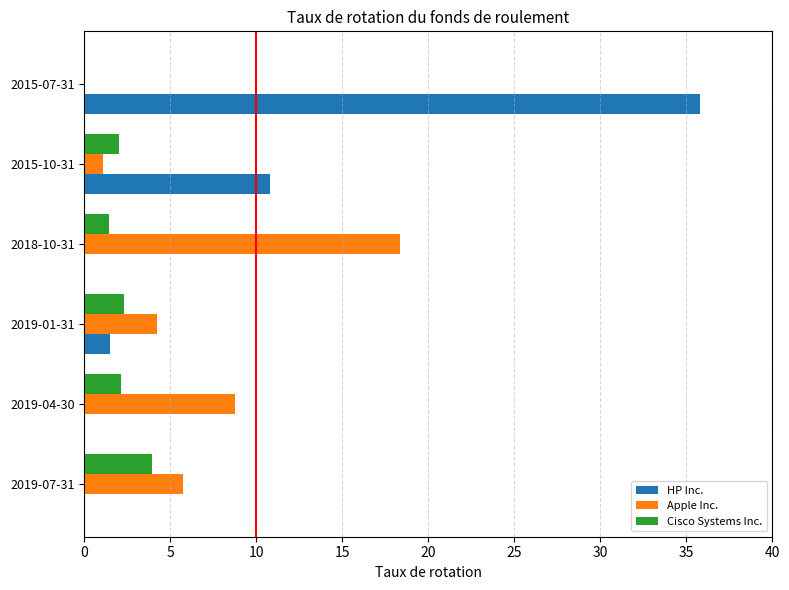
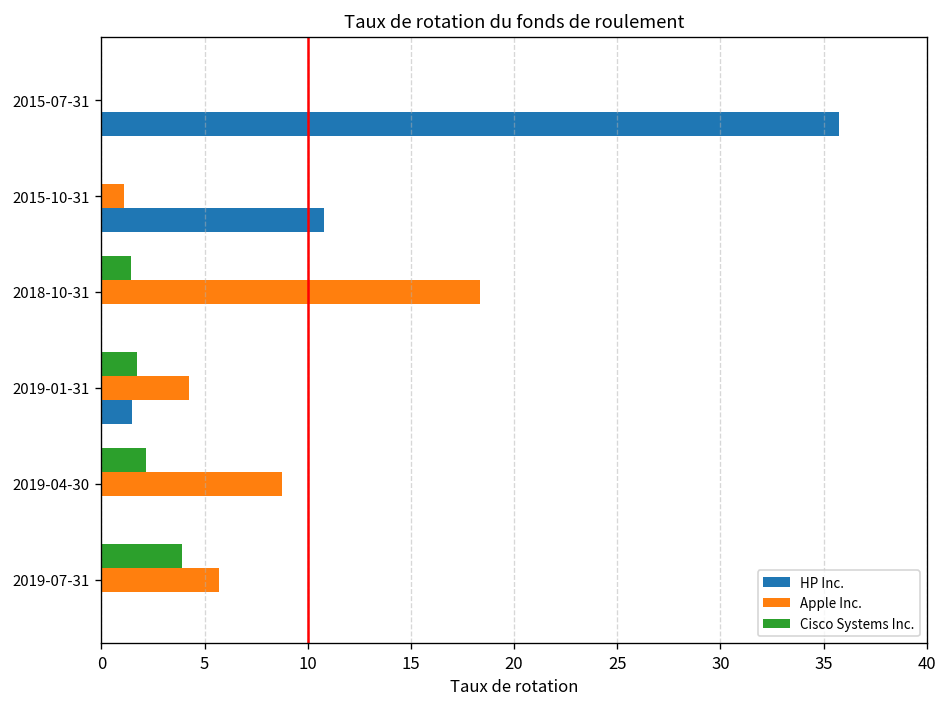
  {
    "HP Inc.": {
      "2015-07-31": 35.8,
      "2015-10-31": 10.8,
      "2018-10-31": 0.0,
      "2019-01-31": 1.5,
      "2019-04-30": 0.0,
      "2019-07-31": 0.0
    },
    "Apple Inc.": {
      "2015-07-31": 0.0,
      "2015-10-31": 1.1,
      "2018-10-31": 18.4,
      "2019-01-31": 4.2,
      "2019-04-30": 8.7,
      "2019-07-31": 5.7
    },
    "Cisco Systems Inc.": {
      "2015-07-31": 0.0,
-     "2015-10-31": 2,
+     "2015-10-31": 0,
      "2018-10-31": 1.4,
-     "2019-01-31": 2.3,
+     "2019-01-31": 1.7,
      "2019-04-30": 2.2,
      "2019-07-31": 3.9
    }
  }
